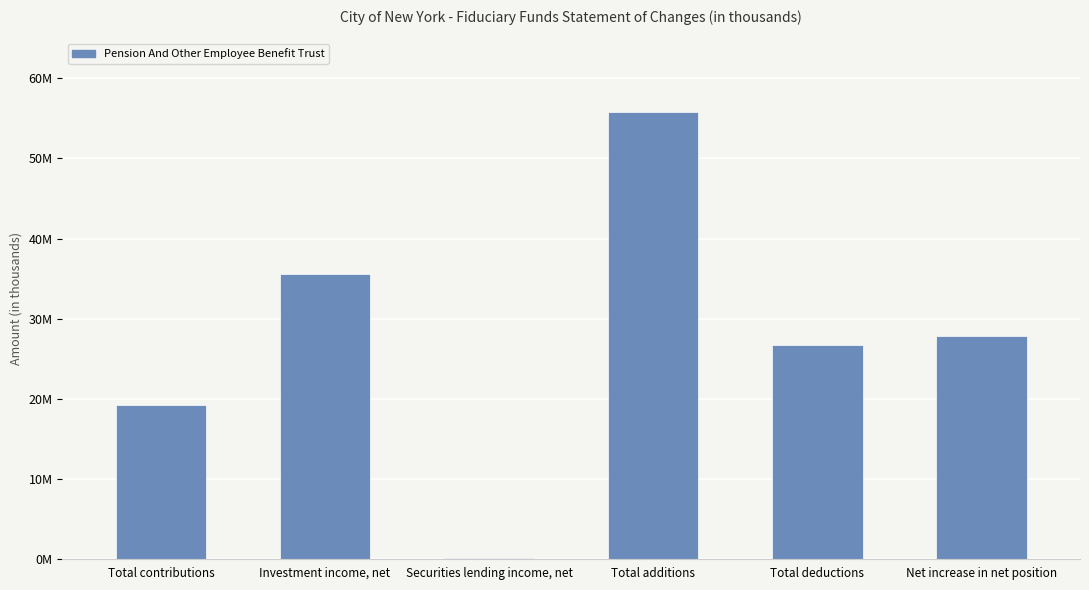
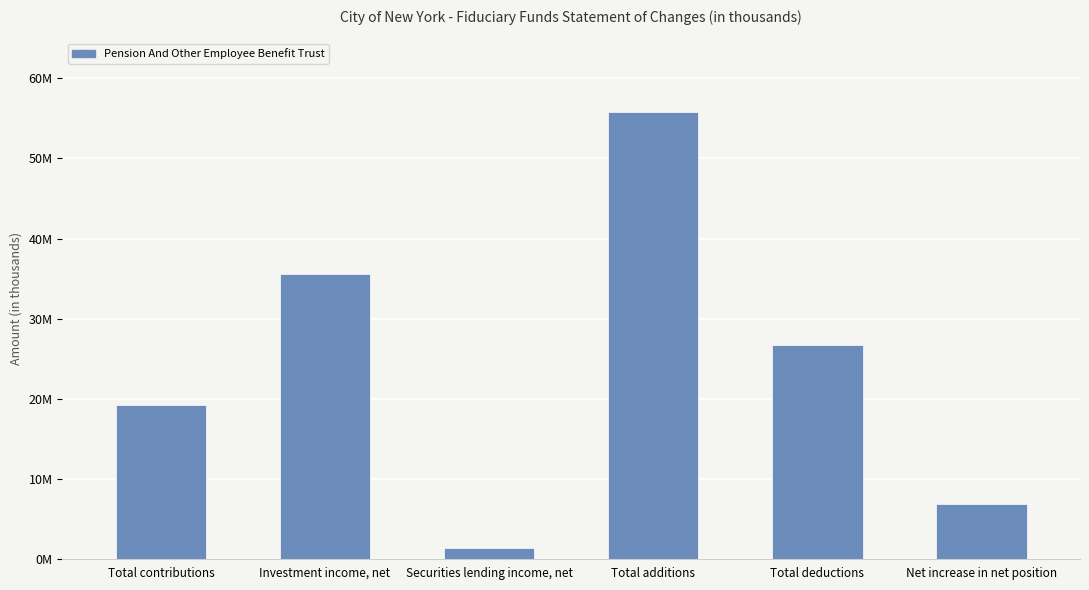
  {
    "Total contributions": 19000000,
    "Investment income, net": 36000000,
-   "Securities lending income, net": 0,
+   "Securities lending income, net": 1000000,
    "Total additions": 56000000,
    "Total deductions": 27000000,
-   "Net increase in net position": 28000000
+   "Net increase in net position": 7000000
  }
